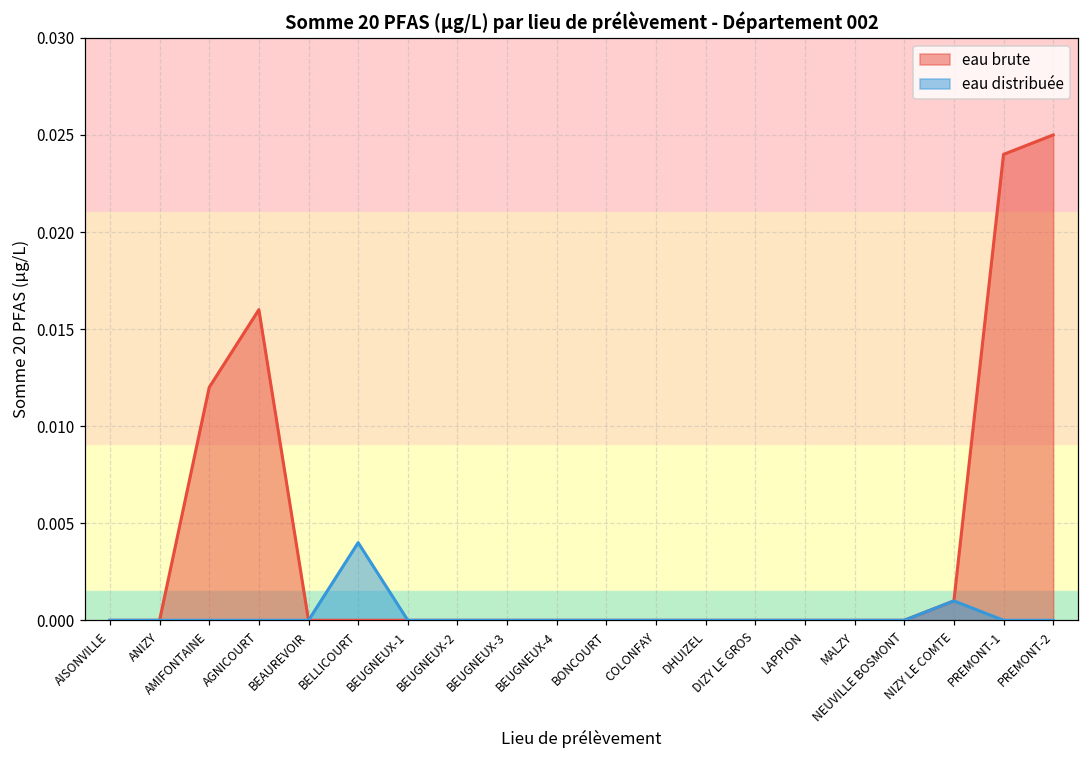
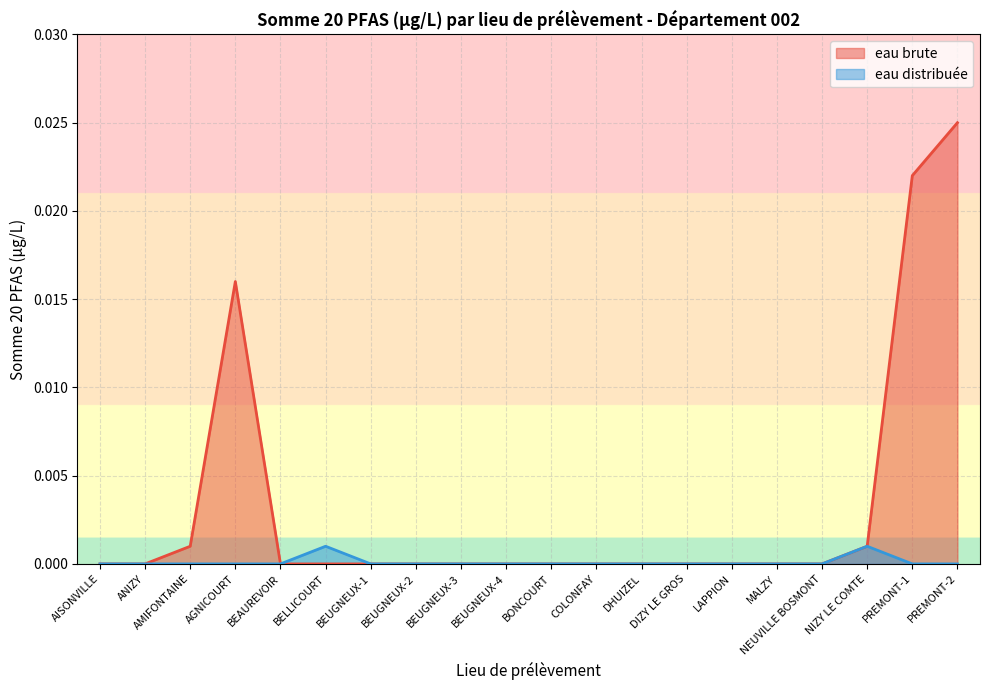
  {
    "eau brute": {
-     "AMIFONTAINE": 0.012,
+     "AMIFONTAINE": 0.001,
      "AGNICOURT": 0.016,
      "BELLICOURT": 0.000,
-     "PREMONT-1": 0.024,
+     "PREMONT-1": 0.022,
      "PREMONT-2": 0.025
    },
    "eau distribuée": {
      "AMIFONTAINE": 0.000,
      "AGNICOURT": 0.000,
-     "BELLICOURT": 0.004,
+     "BELLICOURT": 0.001,
      "PREMONT-1": 0.000,
      "PREMONT-2": 0.000
    }
  }
